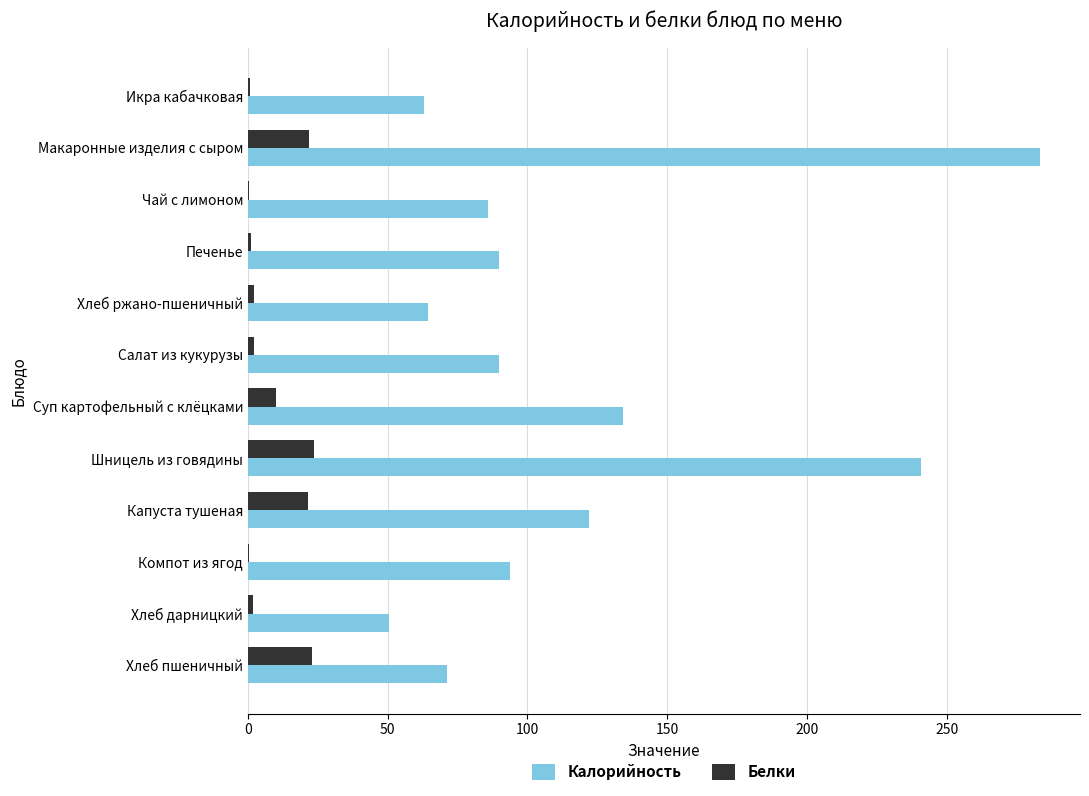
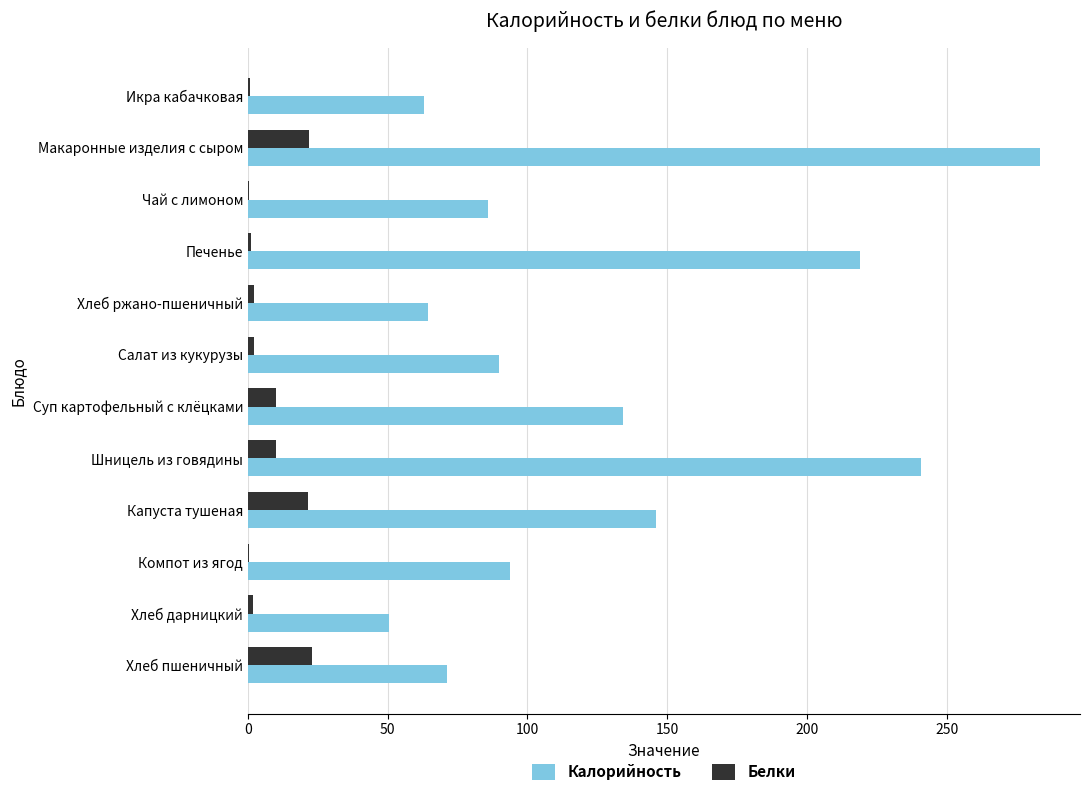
  {
    "Калорийность": {
      "Икра кабачковая": 63,
      "Макаронные изделия с сыром": 284,
      "Чай с лимоном": 86,
-     "Печенье": 90,
+     "Печенье": 219,
      "Хлеб ржано-пшеничный": 65,
      "Салат из кукурузы": 90,
      "Суп картофельный с клёцками": 134,
      "Шницель из говядины": 241,
-     "Капуста тушеная": 122,
+     "Капуста тушеная": 146,
      "Компот из ягод": 94,
      "Хлеб дарницкий": 51,
      "Хлеб пшеничный": 71
    },
    "Белки": {
      "Макаронные изделия с сыром": 22,
      "Печенье": 1,
      "Хлеб ржано-пшеничный": 2,
      "Салат из кукурузы": 2,
      "Суп картофельный с клёцками": 10,
-     "Шницель из говядины": 24,
+     "Шницель из говядины": 10,
      "Капуста тушеная": 22,
      "Хлеб дарницкий": 2,
      "Хлеб пшеничный": 23
    }
  }
